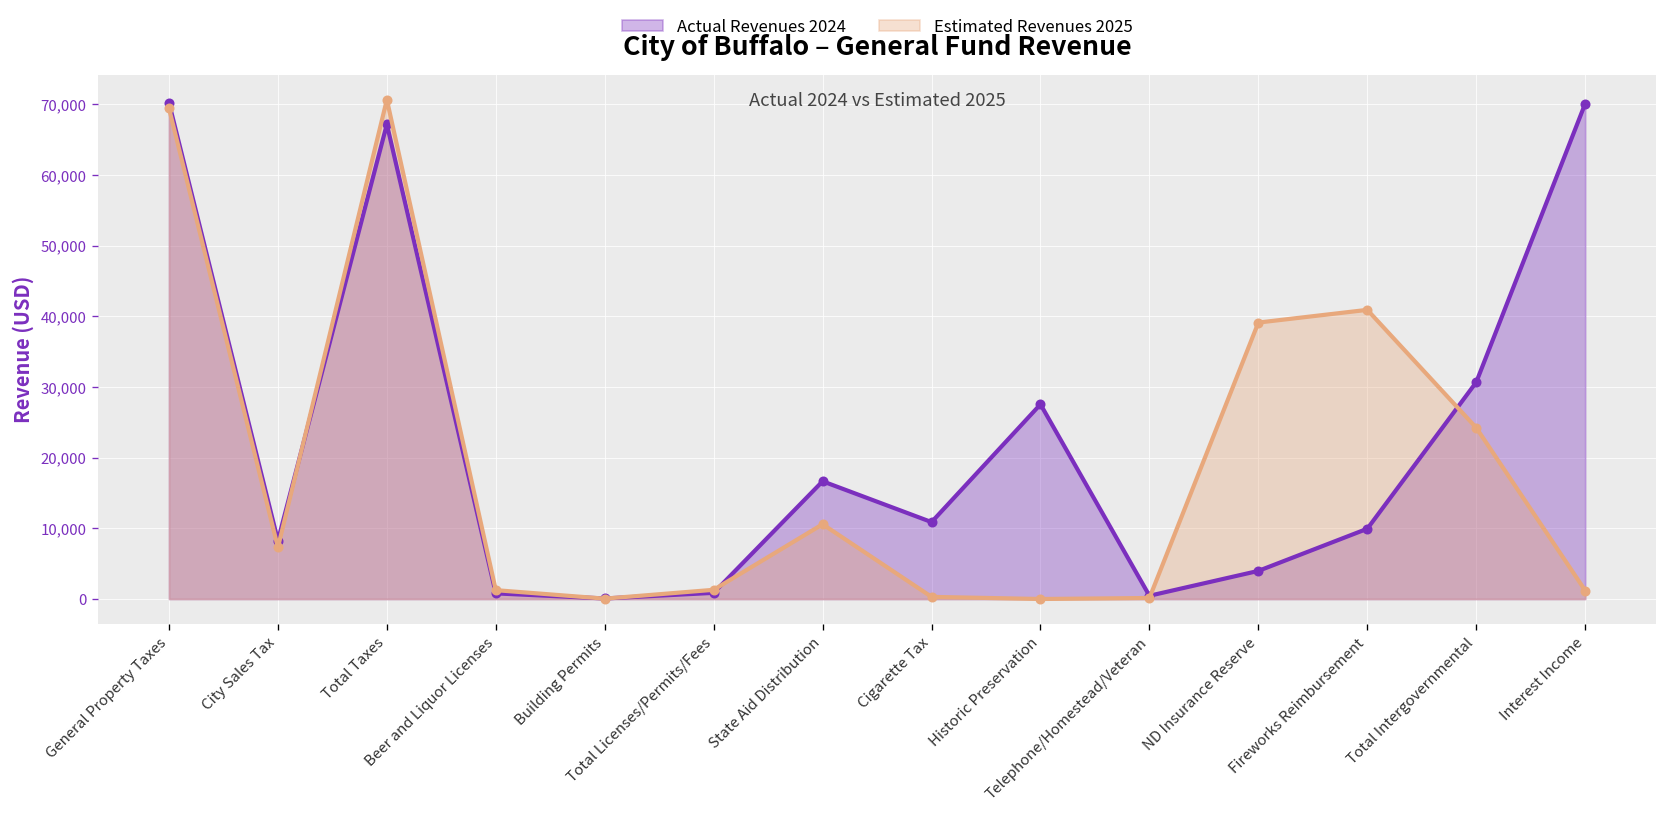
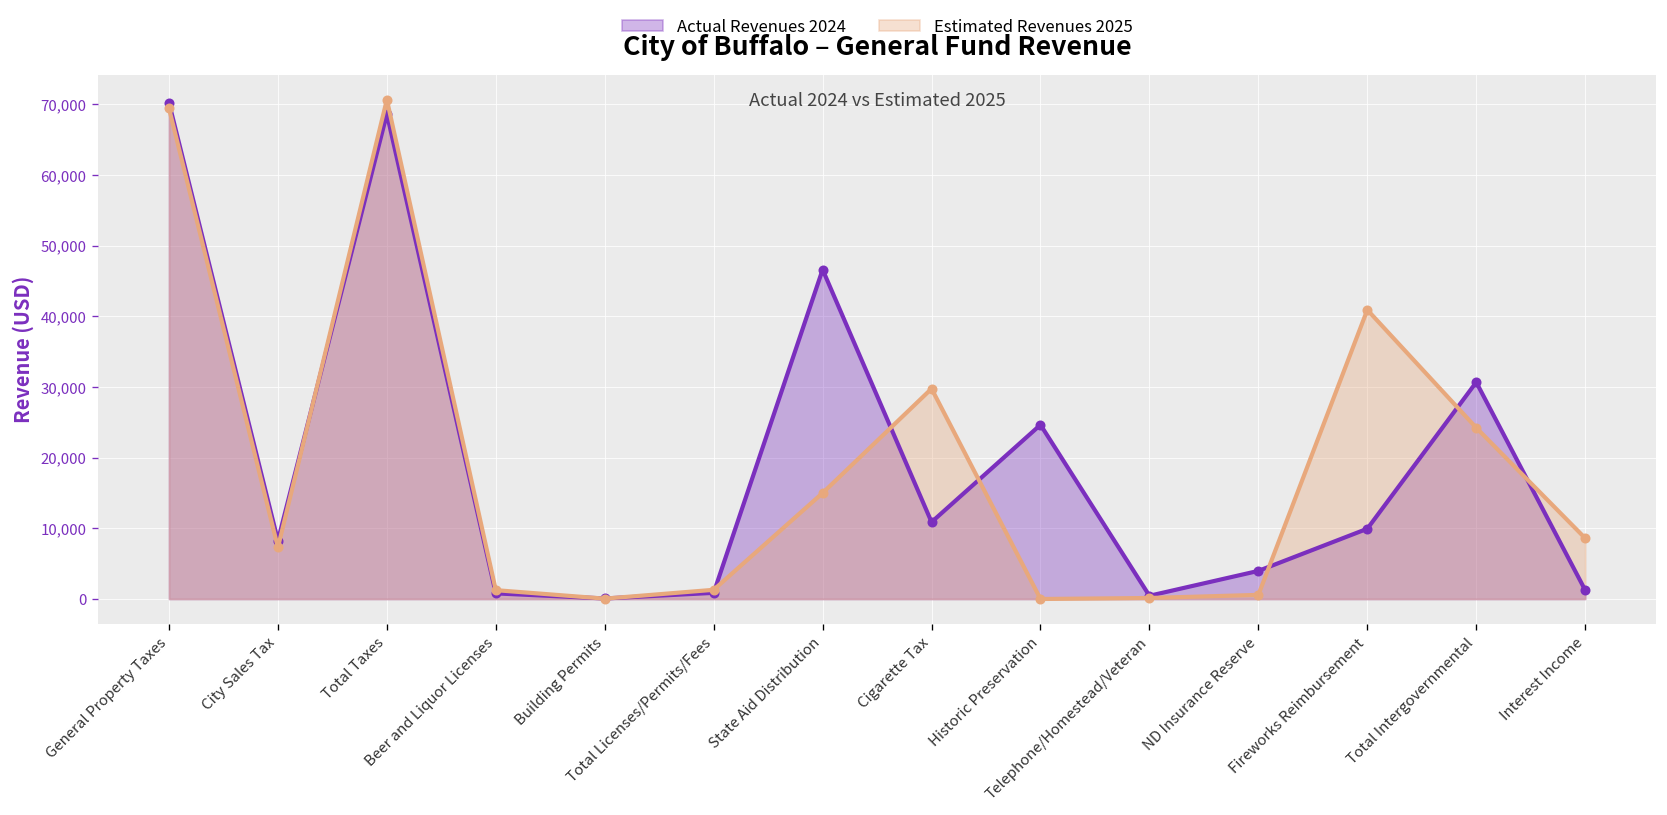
  {
    "Actual Revenues 2024": {
      "General Property Taxes": "70,000",
      "City Sales Tax": "8,000",
-     "Total Taxes": "67,000",
+     "Total Taxes": "69,000",
      "Beer and Liquor Licenses": "1,000",
-     "State Aid Distribution": "17,000",
+     "State Aid Distribution": "47,000",
      "Cigarette Tax": "11,000",
-     "Historic Preservation": "28,000",
+     "Historic Preservation": "25,000",
      "ND Insurance Reserve": "4,000",
      "Fireworks Reimbursement": "10,000",
      "Total Intergovernmental": "31,000",
-     "Interest Income": "70,000"
+     "Interest Income": "1,000"
    },
    "Estimated Revenues 2025": {
      "General Property Taxes": "69,000",
      "City Sales Tax": "7,000",
      "Total Taxes": "71,000",
      "Beer and Liquor Licenses": "1,000",
-     "State Aid Distribution": "11,000",
-     "Cigarette Tax": "0",
+     "State Aid Distribution": "15,000",
+     "Cigarette Tax": "30,000",
      "Historic Preservation": "0",
-     "ND Insurance Reserve": "39,000",
+     "ND Insurance Reserve": "1,000",
      "Fireworks Reimbursement": "41,000",
      "Total Intergovernmental": "24,000",
-     "Interest Income": "1,000"
+     "Interest Income": "9,000"
    }
  }
